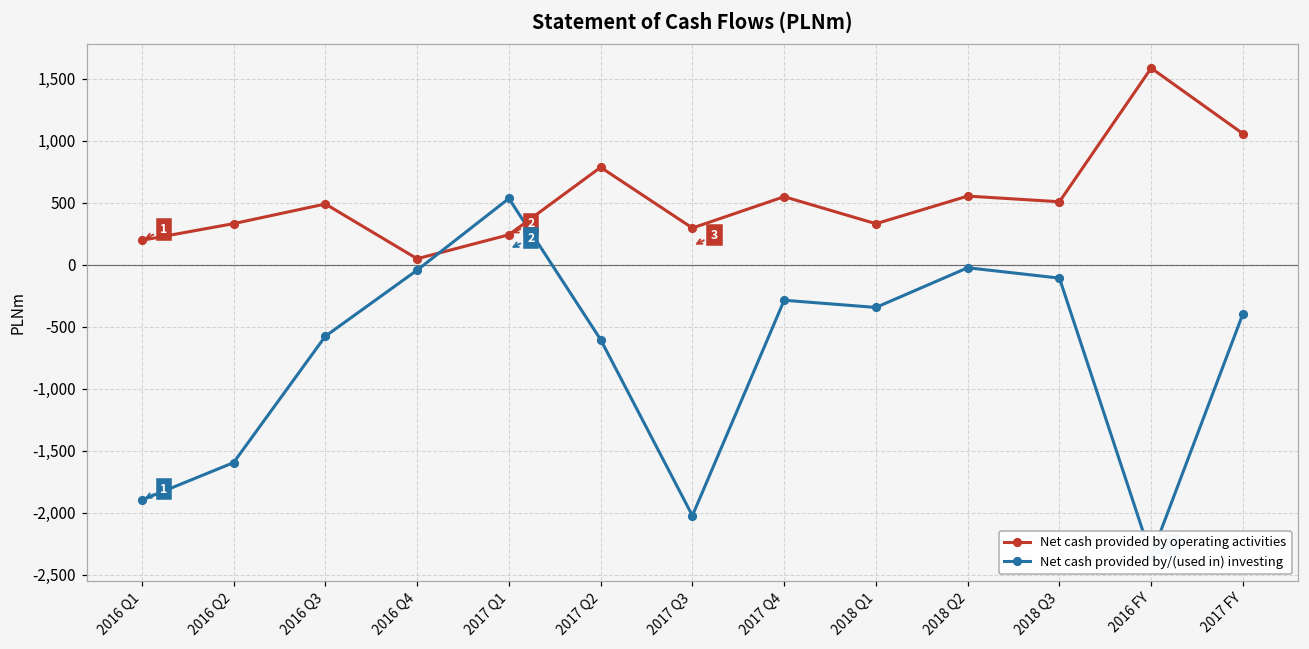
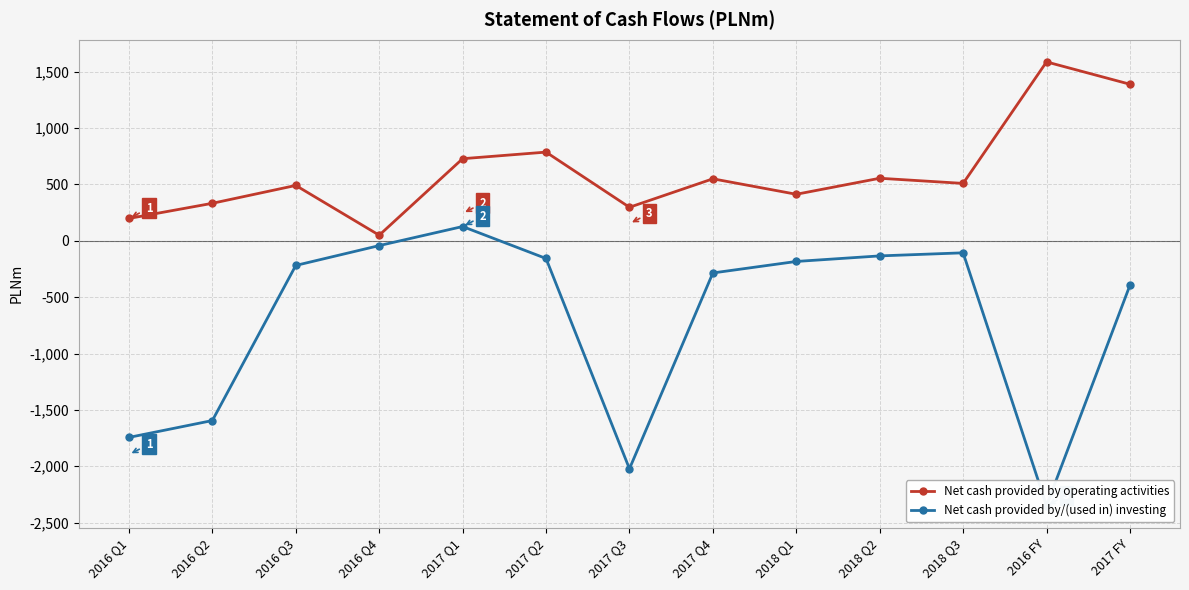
  {
    "Net cash provided by operating activities": {
      "2016 Q2": "330",
      "2016 Q3": "490",
      "2016 Q4": "50",
-     "2017 Q1": "240",
+     "2017 Q1": "730",
      "2017 Q2": "790",
      "2017 Q4": "550",
-     "2018 Q1": "330",
+     "2018 Q1": "410",
      "2018 Q2": "560",
      "2018 Q3": "510",
      "2016 FY": "1,590",
-     "2017 FY": "1,060"
+     "2017 FY": "1,390"
    },
    "Net cash provided by/(used in) investing": {
-     "2016 Q1": "-1,900",
+     "2016 Q1": "-1,740",
      "2016 Q2": "-1,590",
-     "2016 Q3": "-570",
+     "2016 Q3": "-220",
      "2016 Q4": "-40",
-     "2017 Q1": "540",
-     "2017 Q2": "-600",
+     "2017 Q1": "130",
+     "2017 Q2": "-160",
      "2017 Q3": "-2,020",
      "2017 Q4": "-280",
-     "2018 Q1": "-340",
-     "2018 Q2": "-20",
+     "2018 Q1": "-180",
+     "2018 Q2": "-130",
      "2018 Q3": "-110",
      "2017 FY": "-390"
    }
  }
